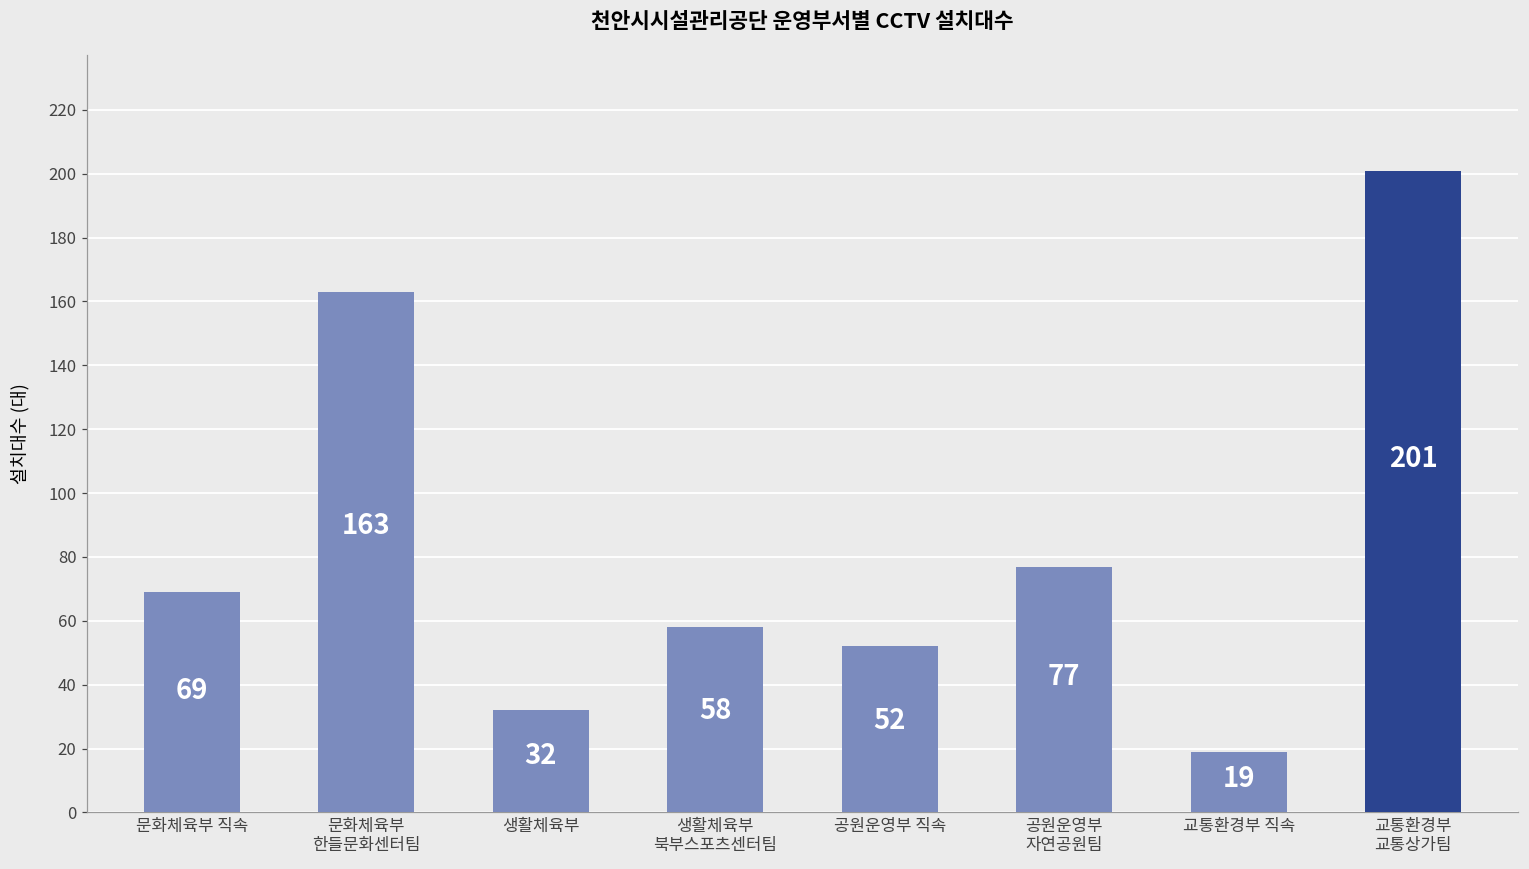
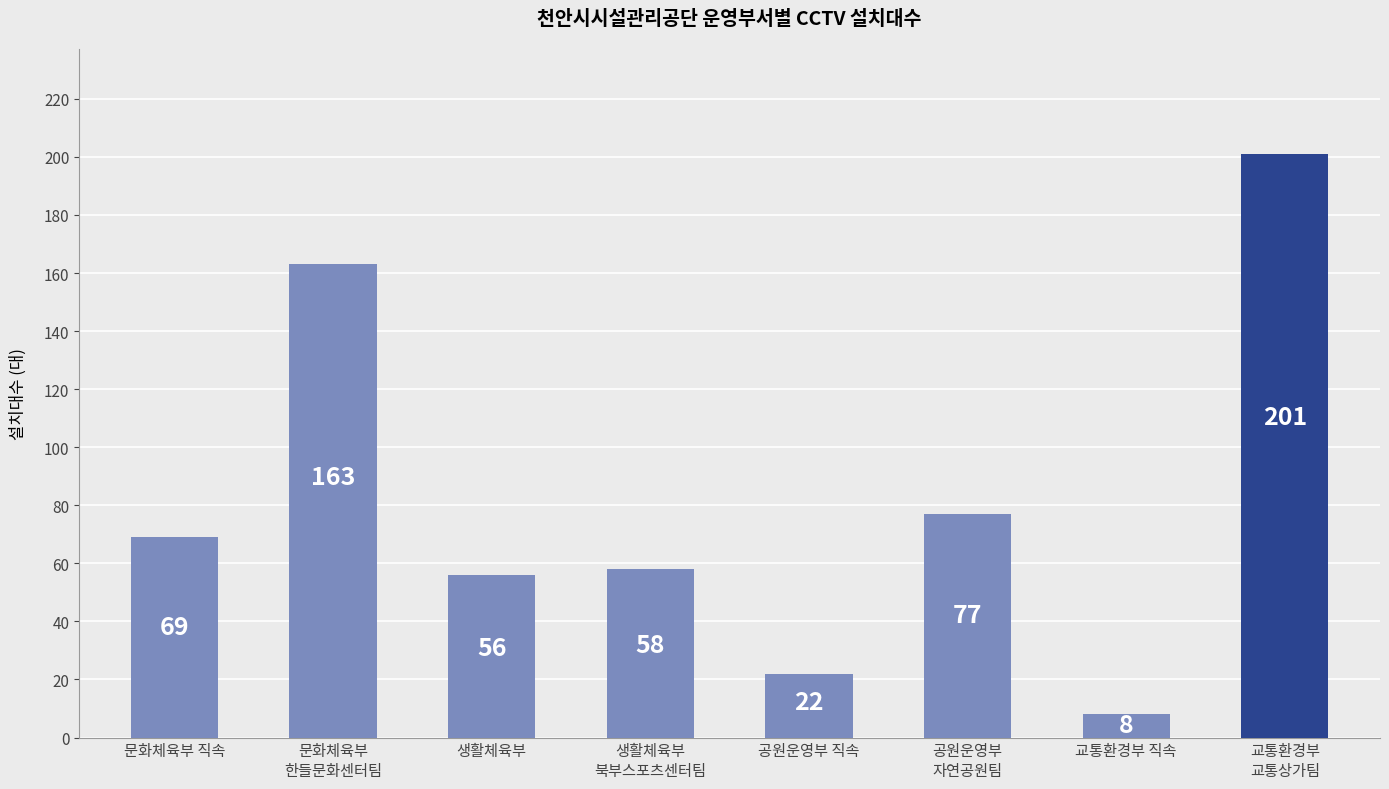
  {
    "문화체육부 직속": 69,
    "문화체육부 한들문화센터팀": 163,
-   "생활체육부": 32,
+   "생활체육부": 56,
    "생활체육부 북부스포츠센터팀": 58,
-   "공원운영부 직속": 52,
+   "공원운영부 직속": 22,
    "공원운영부 자연공원팀": 77,
-   "교통환경부 직속": 19,
+   "교통환경부 직속": 8,
    "교통환경부 교통상가팀": 201
  }
